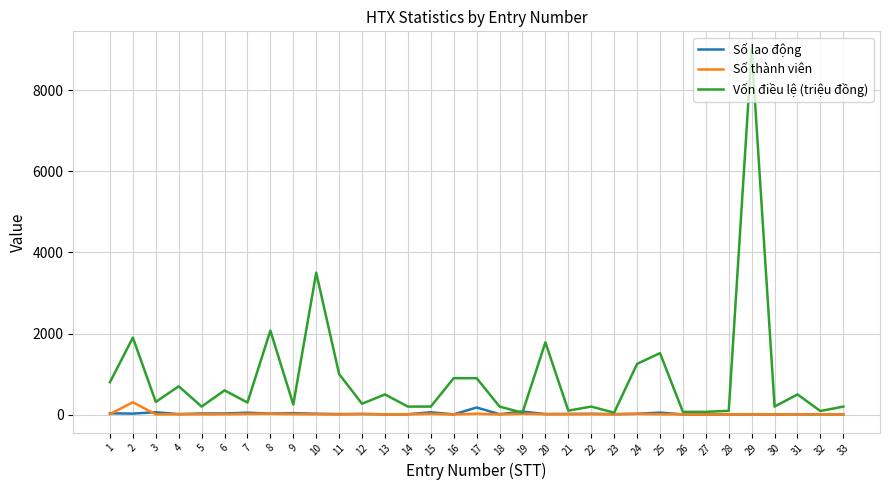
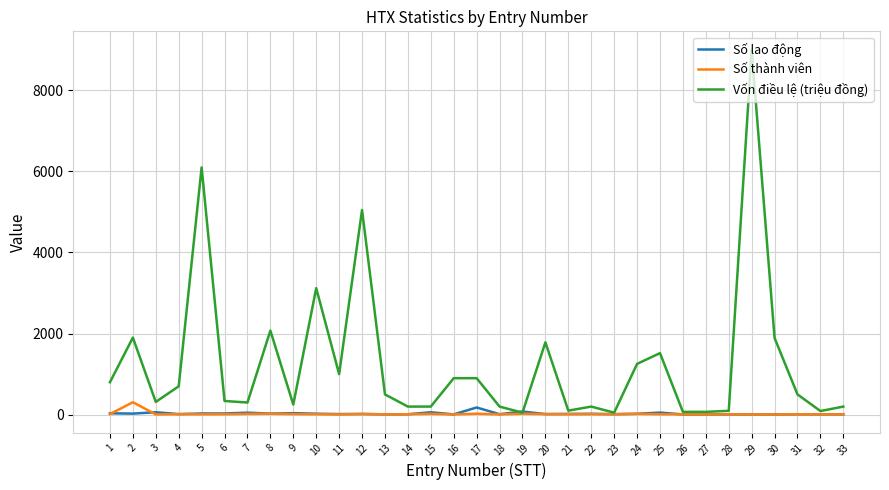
  {
    "Số lao động": {
      "2": 0,
      "17": 200
    },
    "Số thành viên": {
      "2": 300,
      "17": 0
    },
    "Vốn điều lệ (triệu đồng)": {
      "1": 800,
      "2": 1900,
      "3": 300,
      "4": 700,
-     "5": 200,
-     "6": 600,
+     "5": 6100,
+     "6": 300,
      "7": 300,
      "8": 2100,
      "9": 300,
-     "10": 3500,
+     "10": 3100,
      "11": 1000,
-     "12": 300,
+     "12": 5000,
      "13": 500,
      "14": 200,
      "15": 200,
      "16": 900,
      "17": 900,
      "18": 200,
      "20": 1800,
      "21": 100,
      "22": 200,
      "24": 1300,
      "25": 1500,
      "28": 100,
-     "30": 200,
+     "30": 1900,
      "31": 500,
      "32": 100,
      "33": 200
    }
  }
